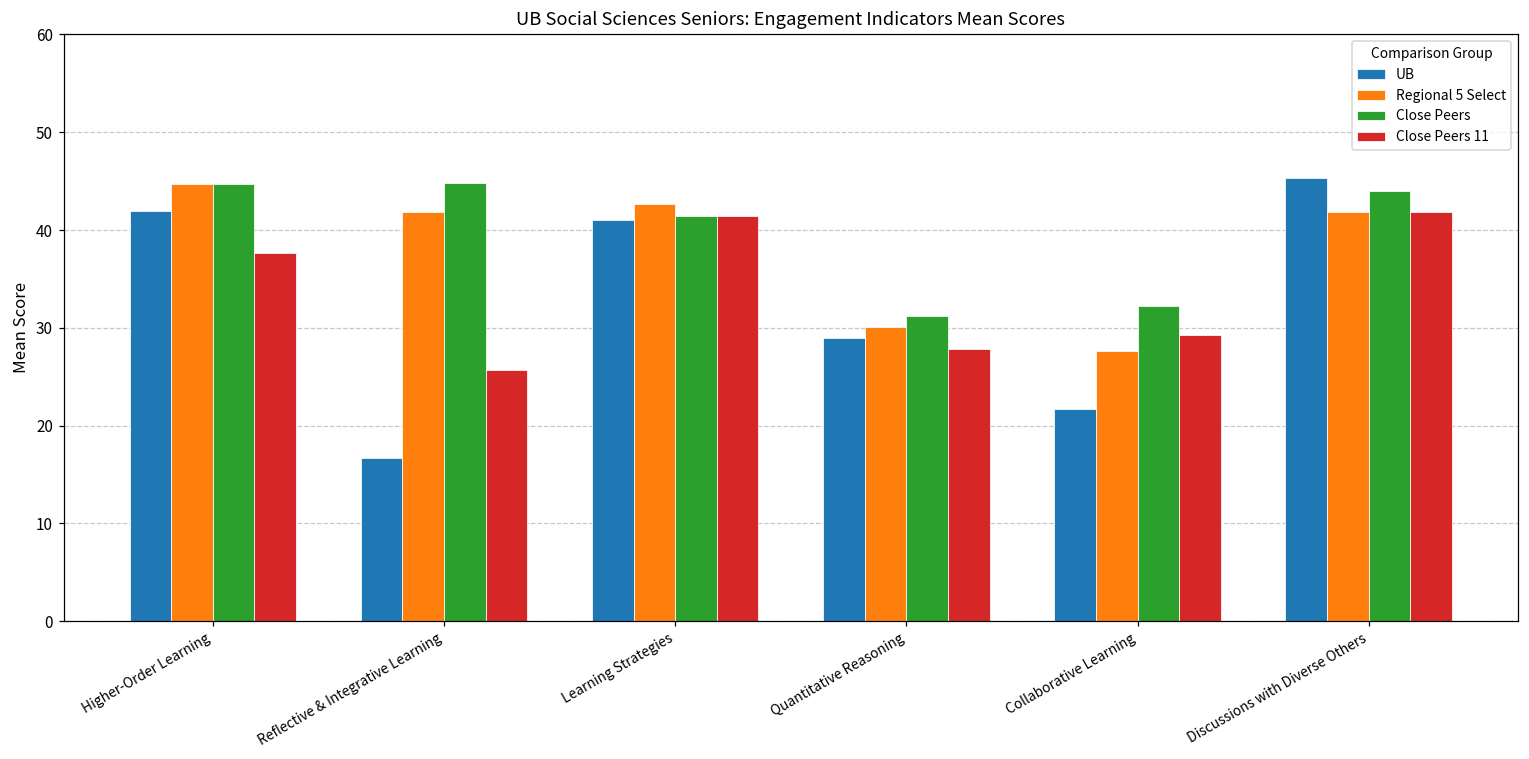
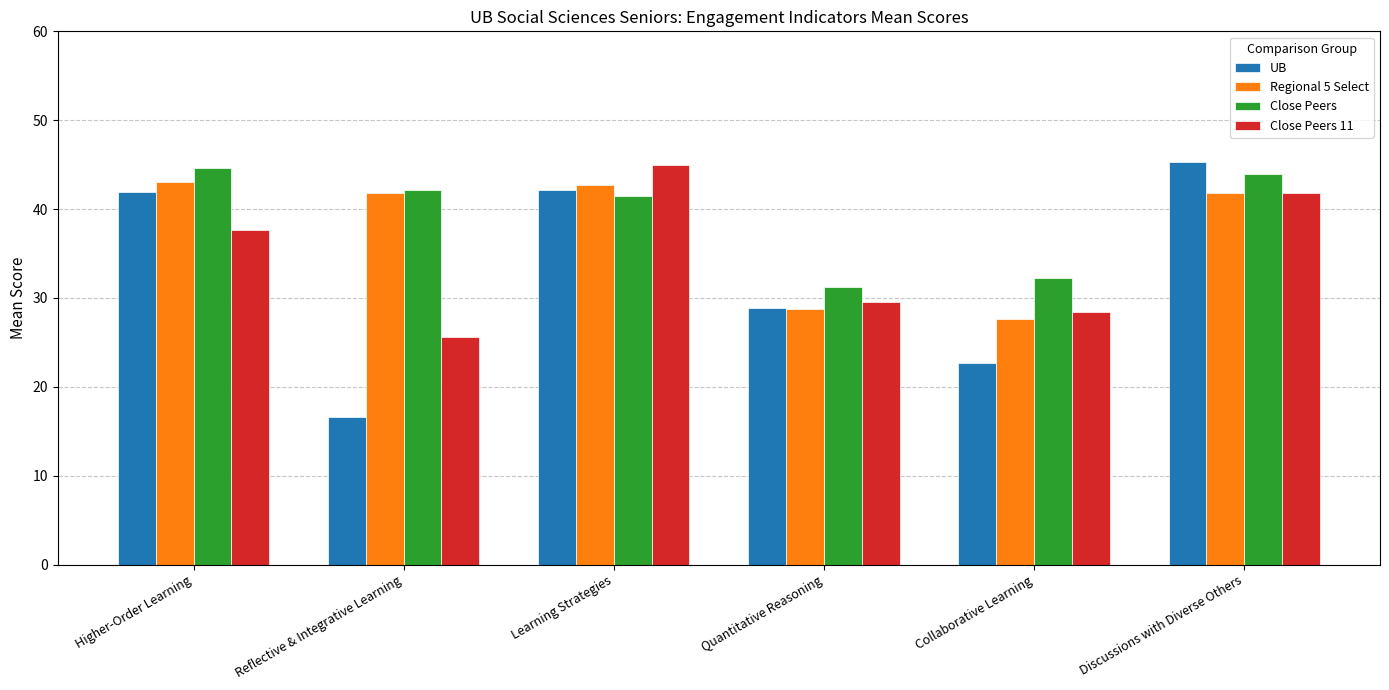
  {
    "UB": {
      "Higher-Order Learning": 42,
      "Reflective & Integrative Learning": 17,
-     "Learning Strategies": 41,
+     "Learning Strategies": 42,
      "Quantitative Reasoning": 29,
-     "Collaborative Learning": 22,
+     "Collaborative Learning": 23,
      "Discussions with Diverse Others": 45
    },
    "Regional 5 Select": {
-     "Higher-Order Learning": 45,
+     "Higher-Order Learning": 43,
      "Reflective & Integrative Learning": 42,
      "Learning Strategies": 43,
-     "Quantitative Reasoning": 30,
+     "Quantitative Reasoning": 29,
      "Collaborative Learning": 28,
      "Discussions with Diverse Others": 42
    },
    "Close Peers": {
      "Higher-Order Learning": 45,
-     "Reflective & Integrative Learning": 45,
+     "Reflective & Integrative Learning": 42,
      "Learning Strategies": 41,
      "Quantitative Reasoning": 31,
      "Collaborative Learning": 32,
      "Discussions with Diverse Others": 44
    },
    "Close Peers 11": {
      "Higher-Order Learning": 38,
      "Reflective & Integrative Learning": 26,
-     "Learning Strategies": 41,
-     "Quantitative Reasoning": 28,
-     "Collaborative Learning": 29,
+     "Learning Strategies": 45,
+     "Quantitative Reasoning": 30,
+     "Collaborative Learning": 28,
      "Discussions with Diverse Others": 42
    }
  }
